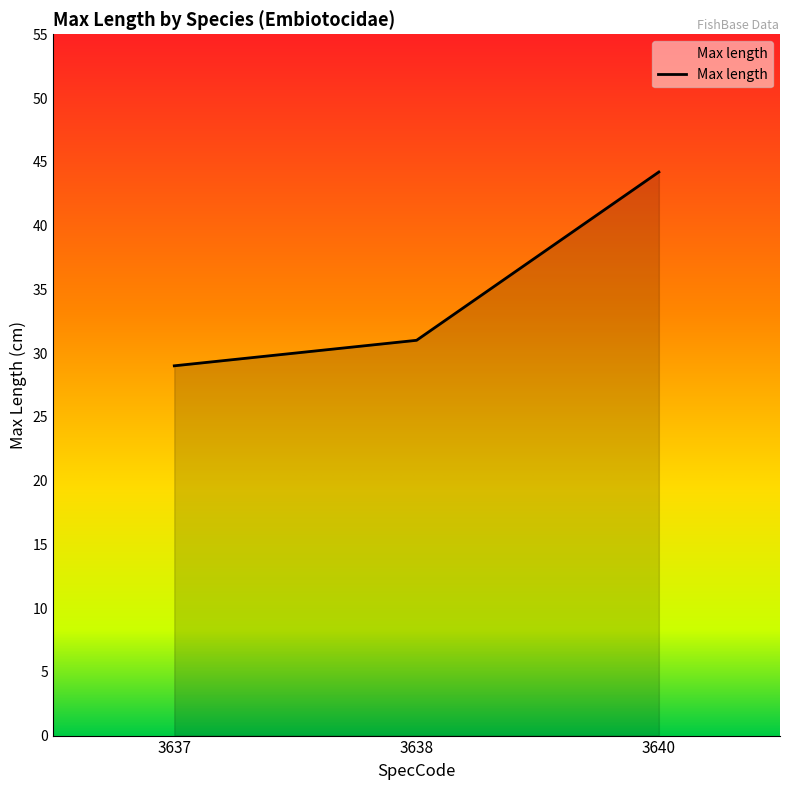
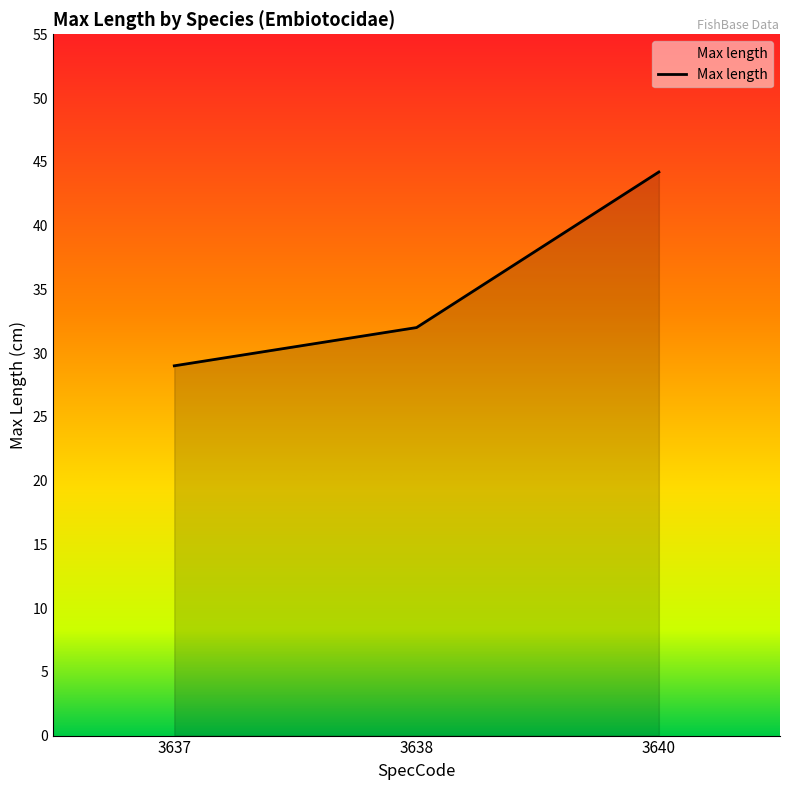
  {
    "3637": 29,
-   "3638": 31,
+   "3638": 32,
    "3640": 44.2
  }
